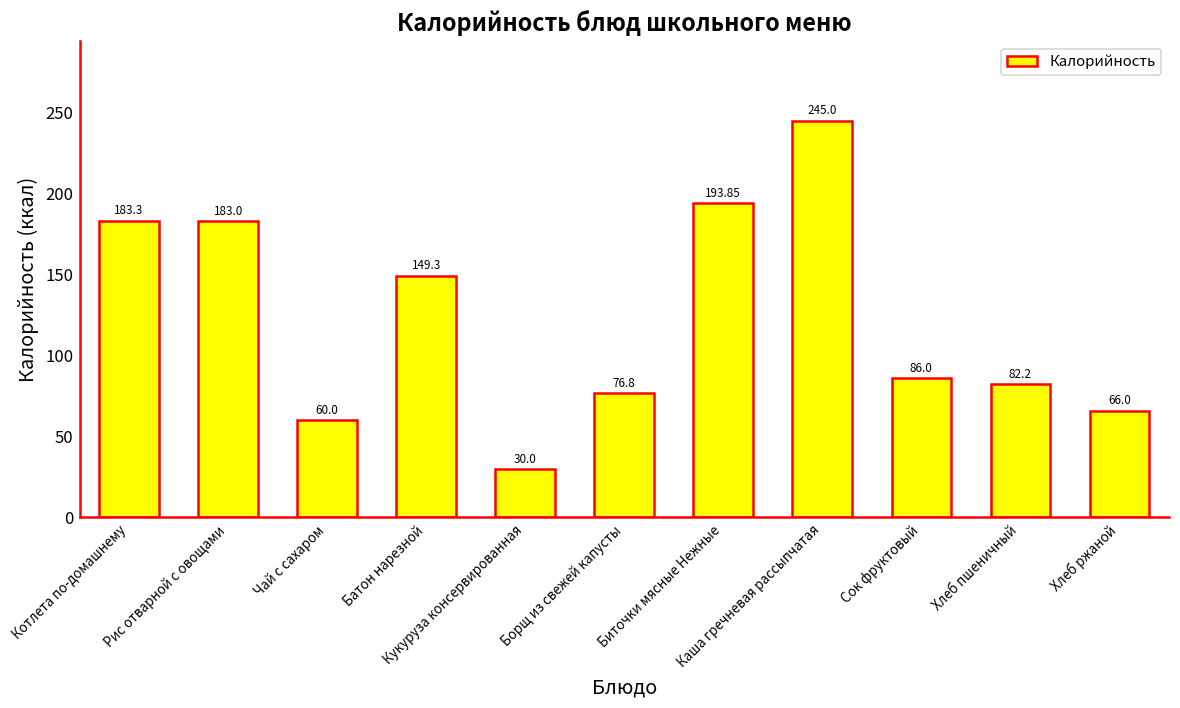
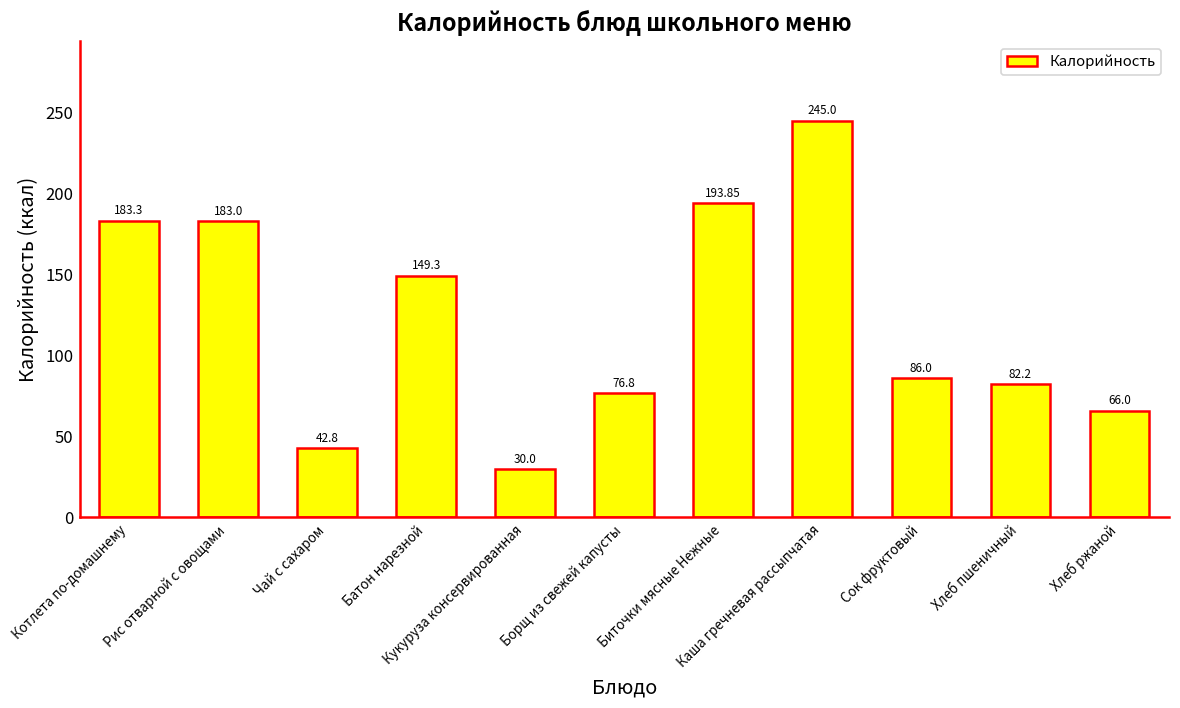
  {
    "Котлета по-домашнему": 183.3,
    "Рис отварной с овощами": 183.0,
-   "Чай с сахаром": 60.0,
+   "Чай с сахаром": 42.8,
    "Батон нарезной": 149.3,
    "Кукуруза консервированная": 30.0,
    "Борщ из свежей капусты": 76.8,
    "Биточки мясные Нежные": 193.85,
    "Каша гречневая рассыпчатая": 245.0,
    "Сок фруктовый": 86.0,
    "Хлеб пшеничный": 82.2,
    "Хлеб ржаной": 66.0
  }
